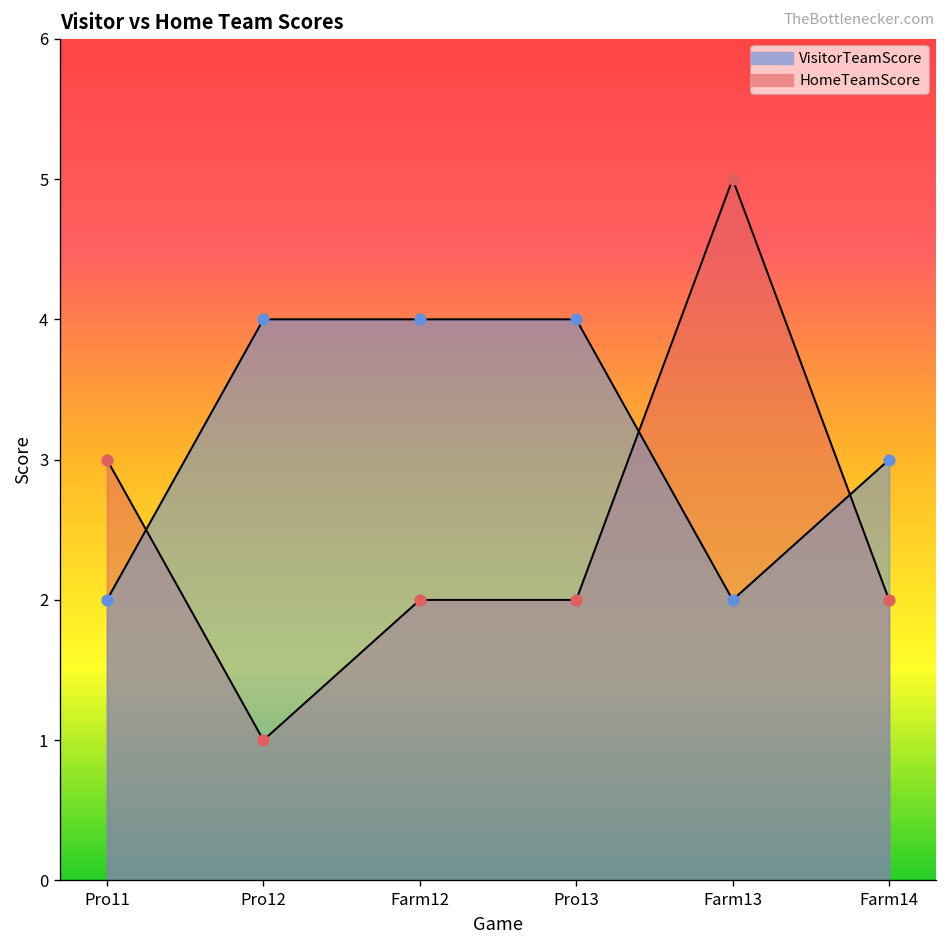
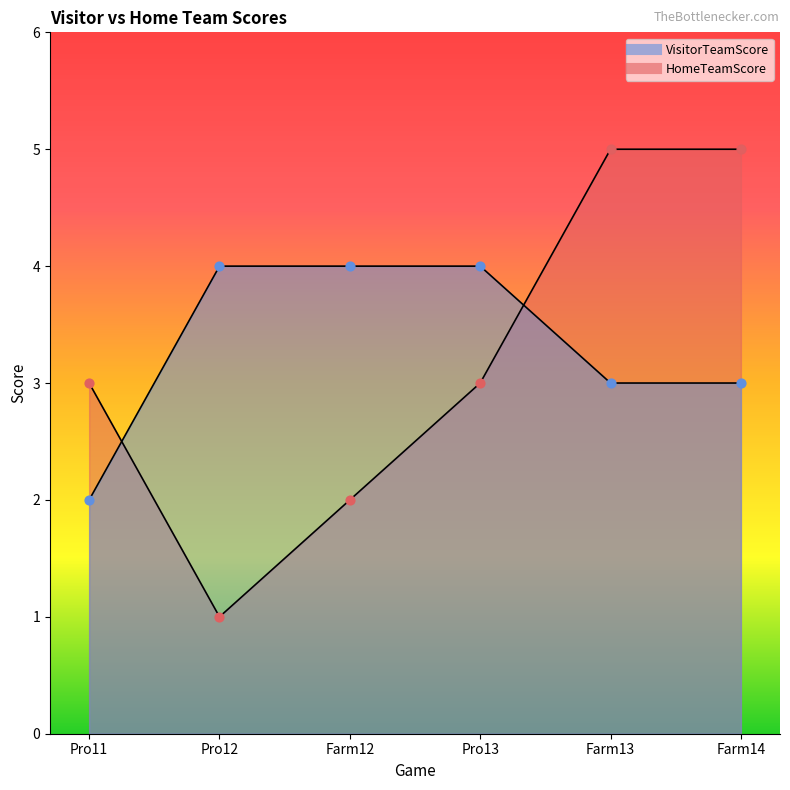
  {
    "HomeTeamScore": {
      "Pro11": 3,
      "Pro12": 1,
      "Farm12": 2,
-     "Pro13": 2,
+     "Pro13": 3,
      "Farm13": 5,
-     "Farm14": 2
+     "Farm14": 5
    },
    "VisitorTeamScore": {
      "Pro11": 2,
      "Pro12": 4,
      "Farm12": 4,
      "Pro13": 4,
-     "Farm13": 2,
+     "Farm13": 3,
      "Farm14": 3
    }
  }
